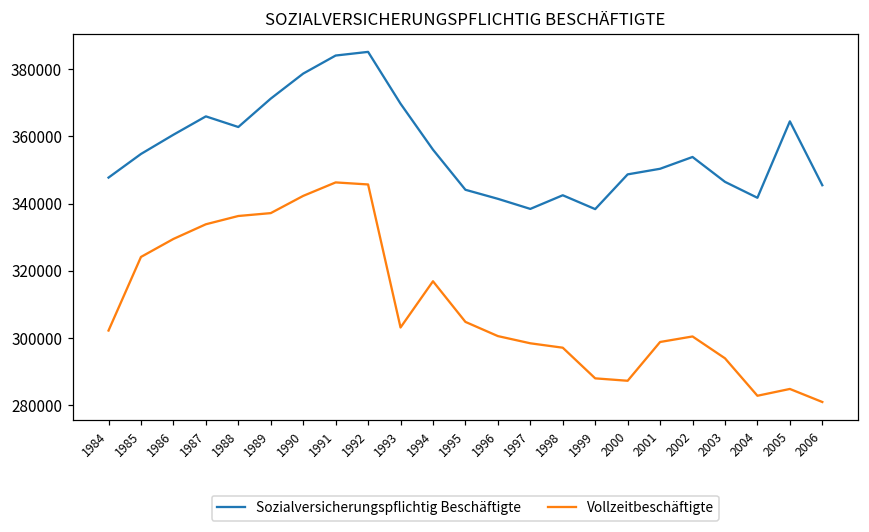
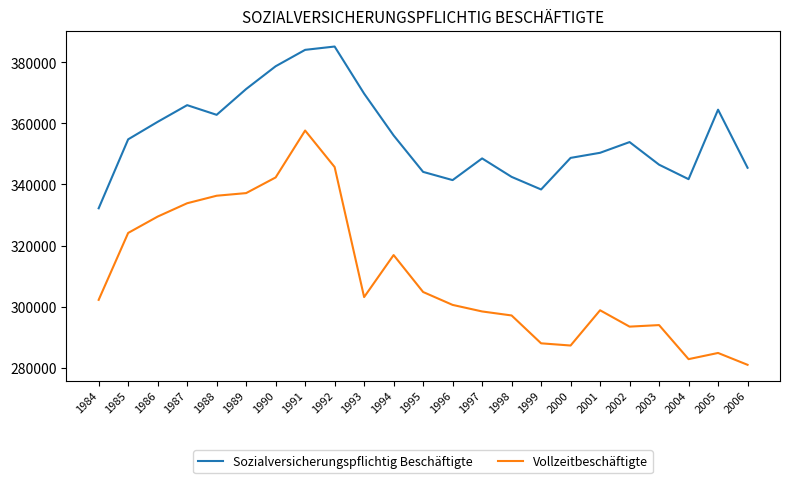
  {
    "Sozialversicherungspflichtig Beschäftigte": {
-     "1984": 348000,
+     "1984": 332000,
      "1985": 355000,
      "1986": 361000,
      "1987": 366000,
      "1988": 363000,
      "1989": 371000,
      "1990": 379000,
      "1991": 384000,
      "1992": 385000,
      "1993": 370000,
      "1994": 356000,
      "1995": 344000,
      "1996": 341000,
-     "1997": 338000,
+     "1997": 349000,
      "1998": 342000,
      "1999": 338000,
      "2000": 349000,
      "2001": 350000,
      "2002": 354000,
      "2003": 346000,
      "2004": 342000,
      "2005": 365000,
      "2006": 345000
    },
    "Vollzeitbeschäftigte": {
      "1984": 302000,
      "1985": 324000,
      "1986": 329000,
      "1987": 334000,
      "1988": 336000,
      "1989": 337000,
      "1990": 342000,
-     "1991": 346000,
+     "1991": 358000,
      "1992": 346000,
      "1993": 303000,
      "1994": 317000,
      "1995": 305000,
      "1996": 301000,
      "1997": 298000,
      "1998": 297000,
      "1999": 288000,
      "2000": 287000,
      "2001": 299000,
-     "2002": 300000,
+     "2002": 293000,
      "2003": 294000,
      "2004": 283000,
      "2005": 285000,
      "2006": 281000
    }
  }
